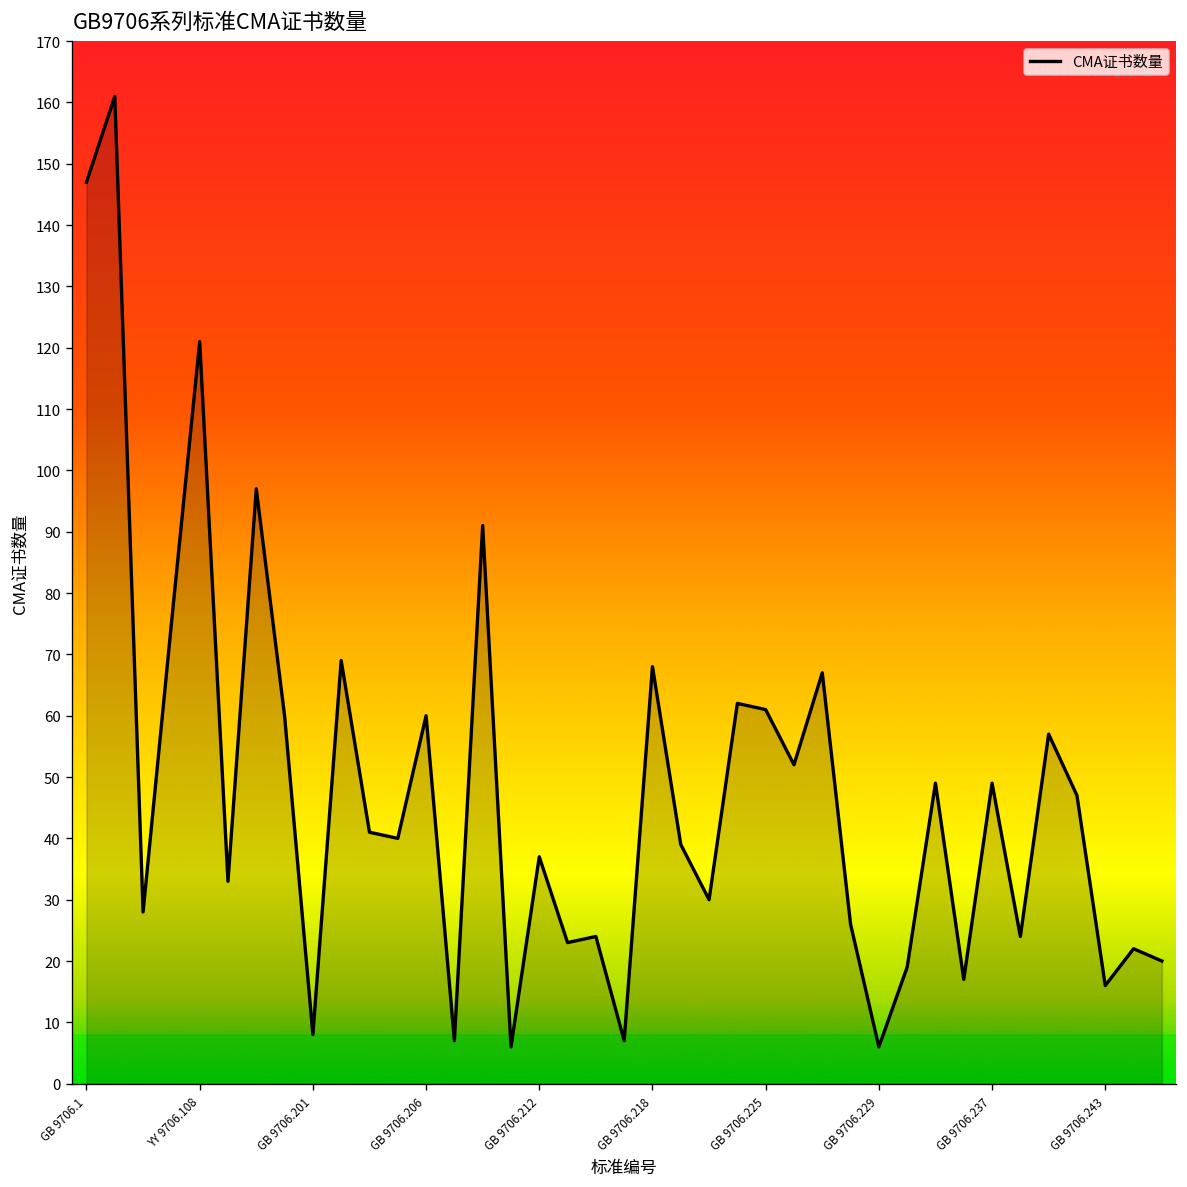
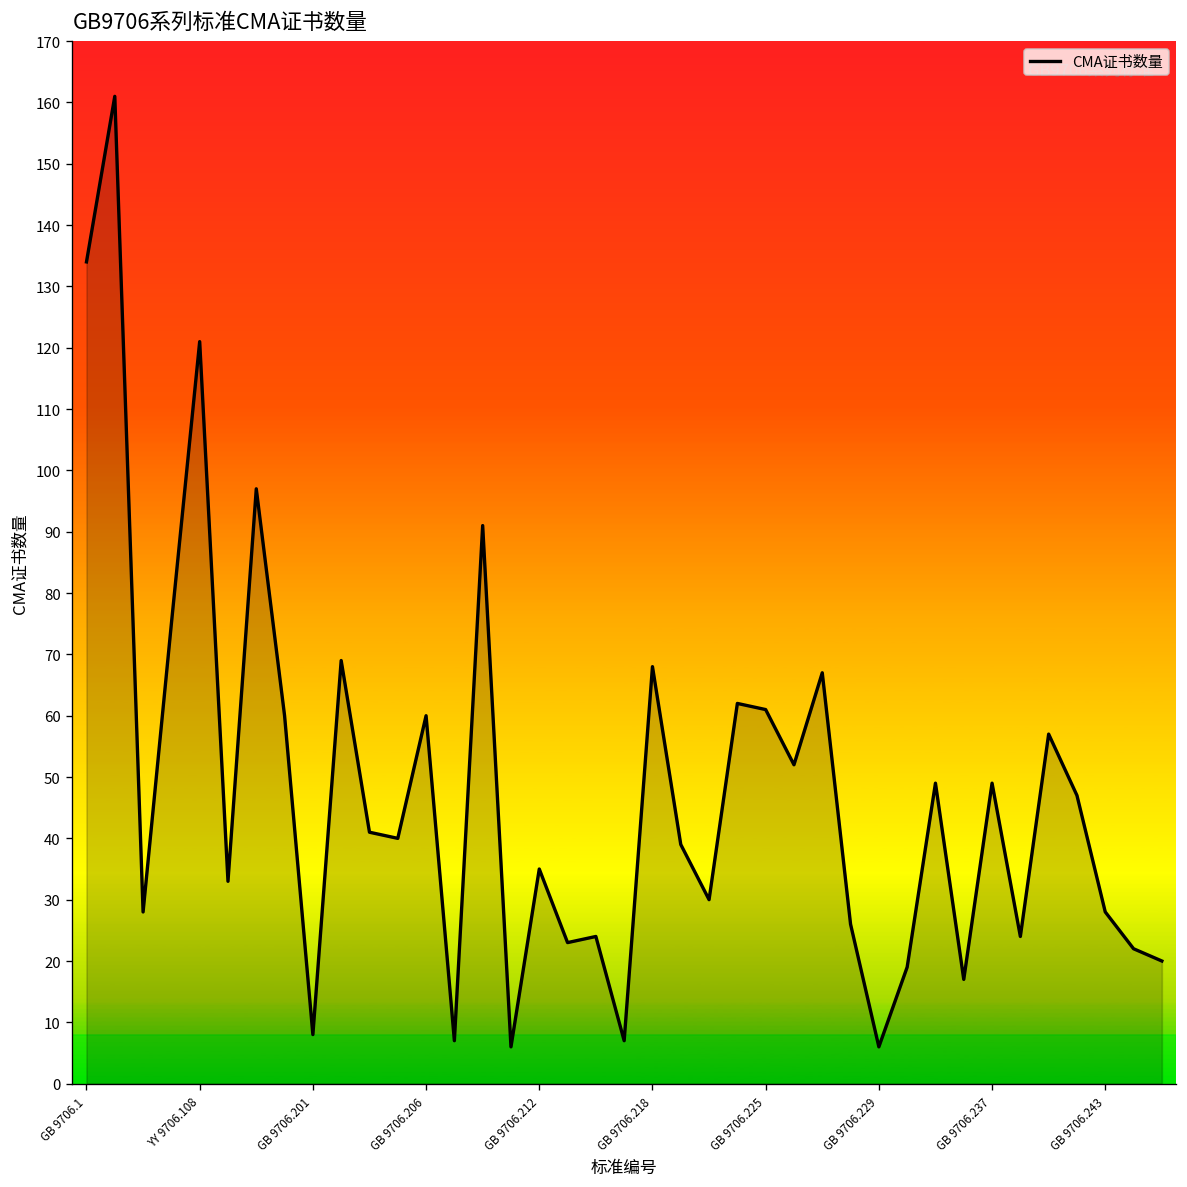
  {
-   "GB 9706.1": 147,
+   "GB 9706.1": 134,
    "YY 9706.108": 121,
    "GB 9706.206": 60,
-   "GB 9706.212": 37,
+   "GB 9706.212": 35,
    "GB 9706.218": 68,
    "GB 9706.225": 61,
    "GB 9706.237": 49,
-   "GB 9706.243": 16
+   "GB 9706.243": 28
  }
